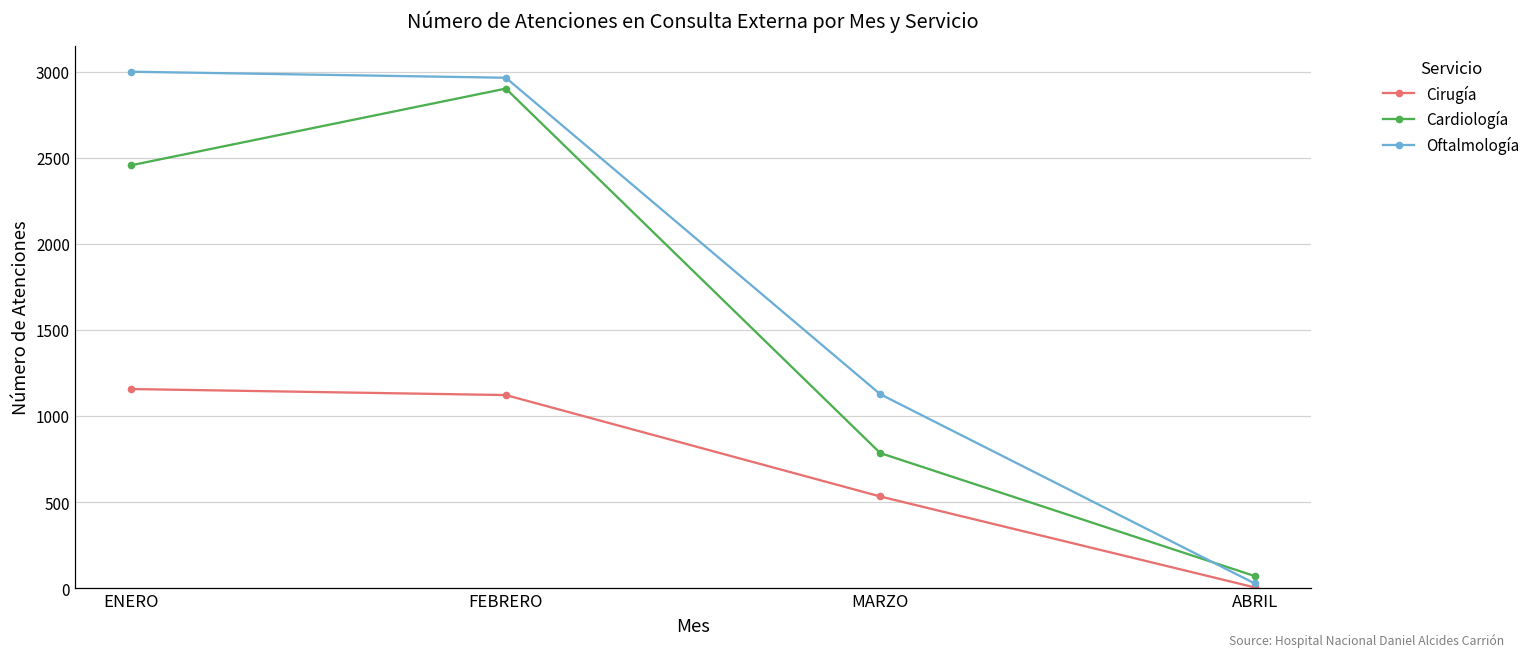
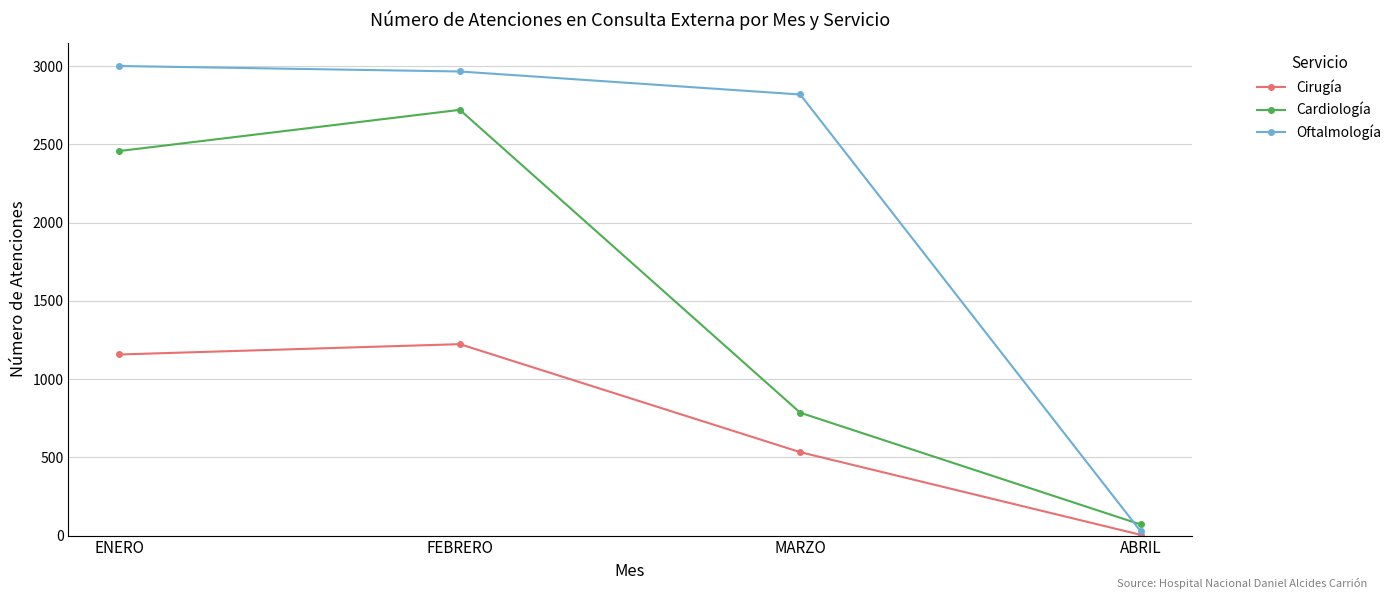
  {
    "Cirugía": {
      "ENERO": 1160,
-     "FEBRERO": 1120,
+     "FEBRERO": 1220,
      "MARZO": 530,
      "ABRIL": 10
    },
    "Cardiología": {
      "ENERO": 2460,
-     "FEBRERO": 2900,
+     "FEBRERO": 2720,
      "MARZO": 790,
      "ABRIL": 70
    },
    "Oftalmología": {
      "ENERO": 3000,
      "FEBRERO": 2970,
-     "MARZO": 1130,
+     "MARZO": 2820,
      "ABRIL": 30
    }
  }
